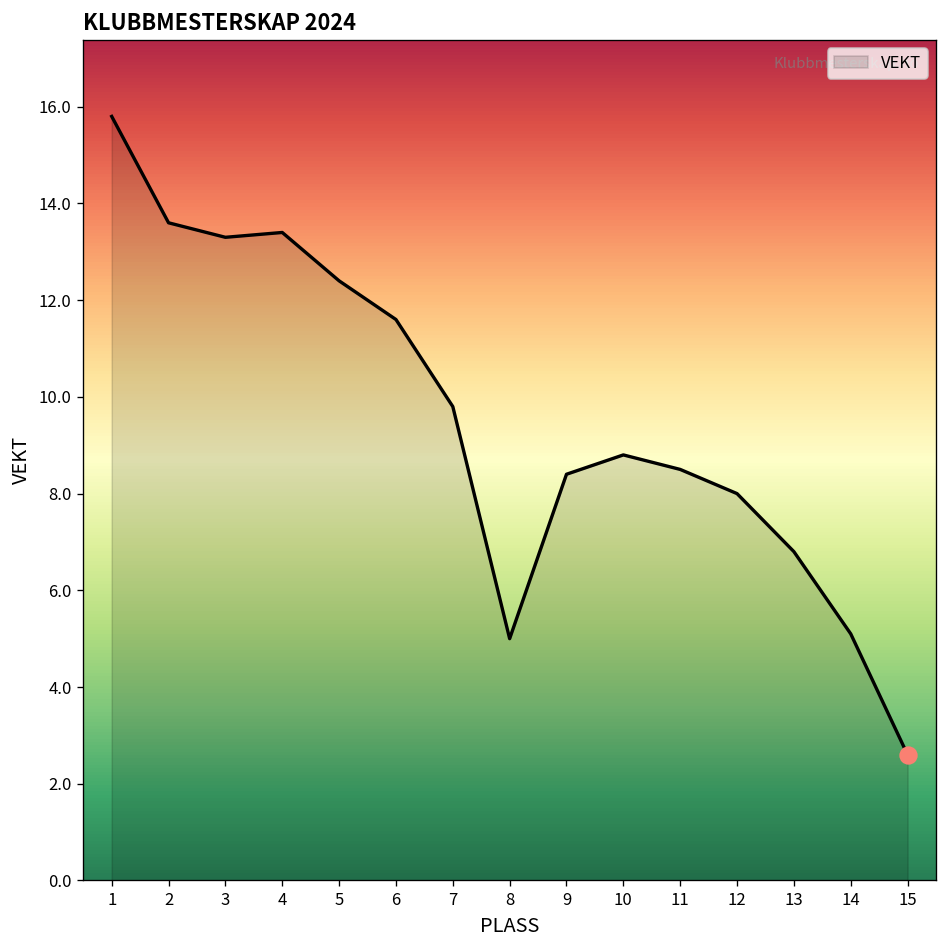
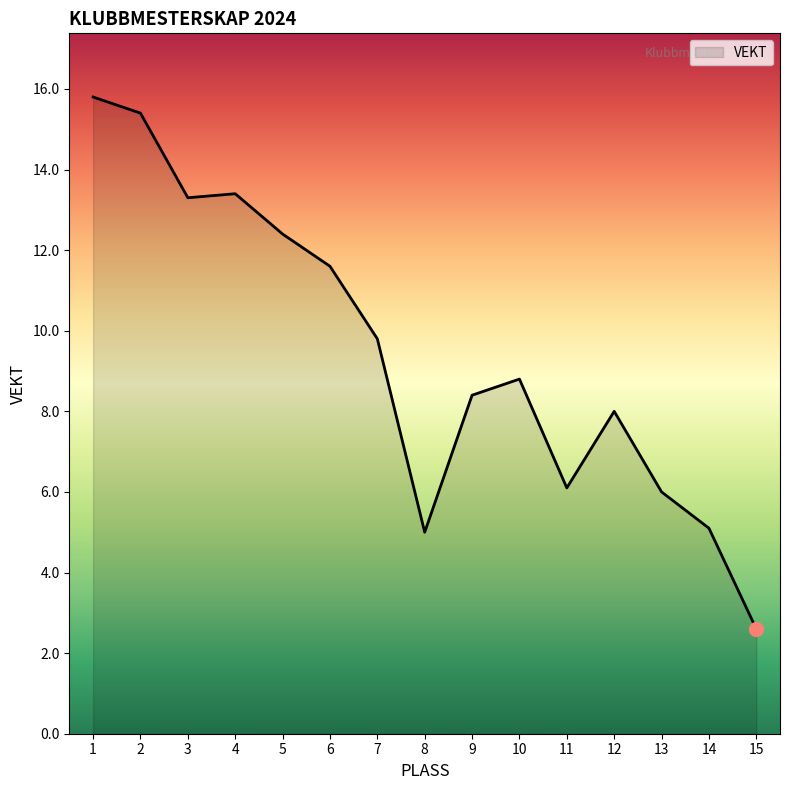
  {
    "VEKT": {
      "1": 15.8,
-     "2": 13.6,
+     "2": 15.4,
      "3": 13.3,
      "4": 13.4,
      "5": 12.4,
      "6": 11.6,
      "7": 9.8,
      "8": 5.0,
      "9": 8.4,
      "10": 8.8,
-     "11": 8.5,
+     "11": 6.1,
      "12": 8.0,
-     "13": 6.8,
+     "13": 6.0,
      "14": 5.1
    }
  }
